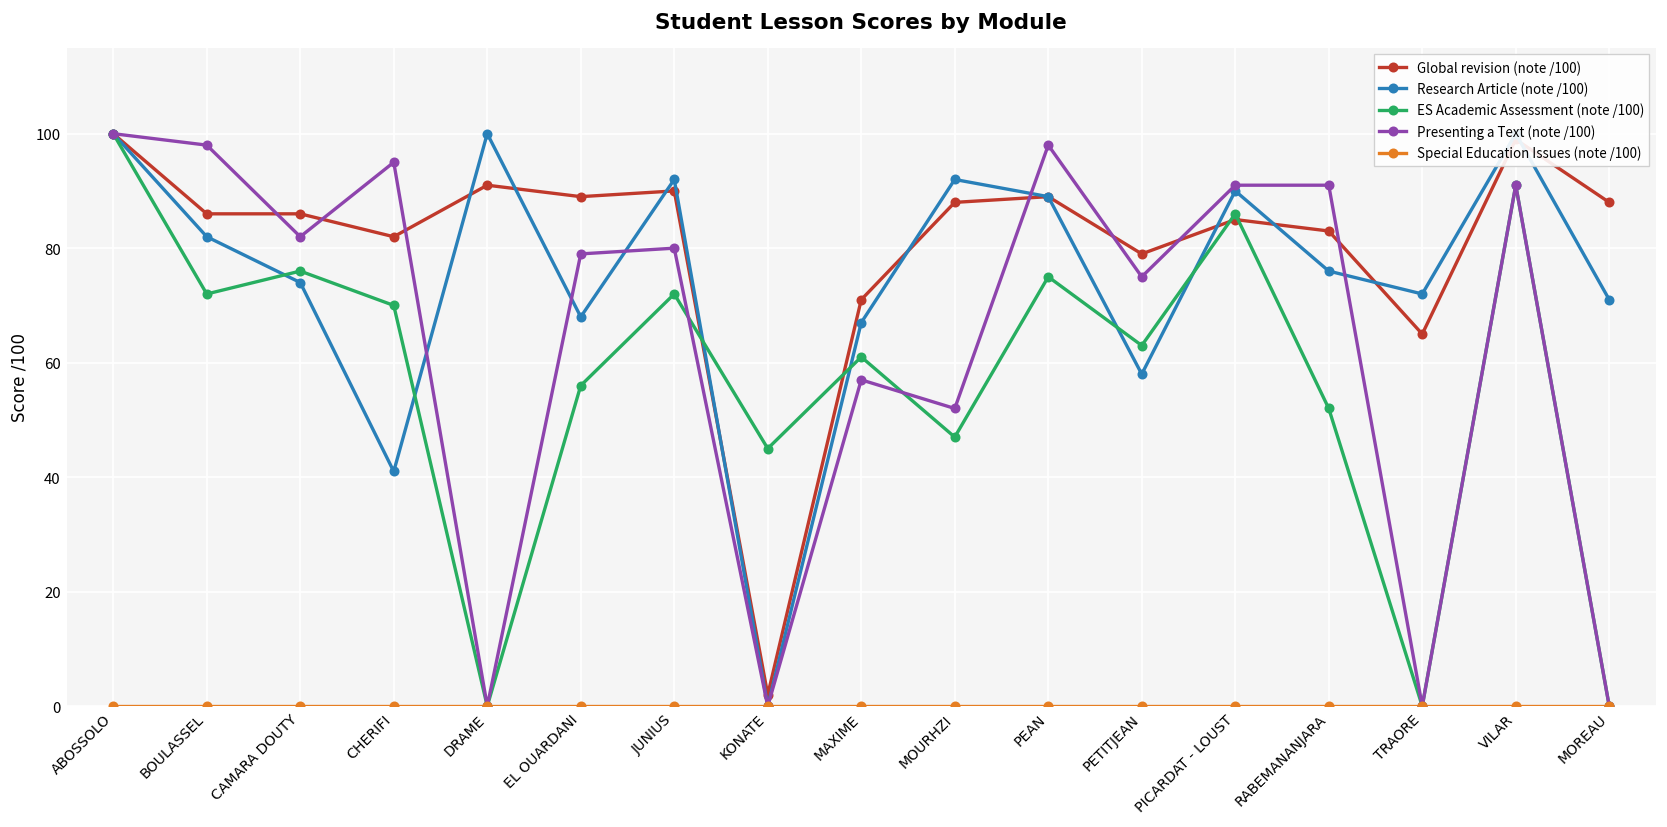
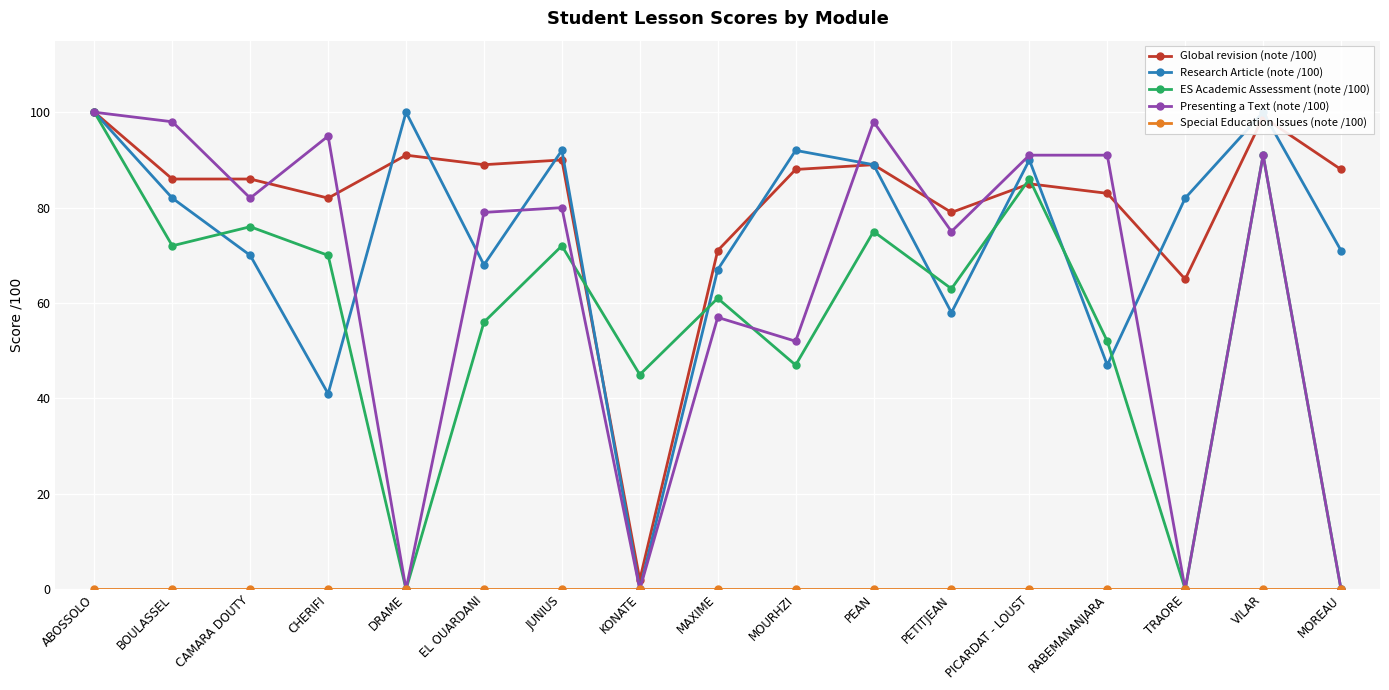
  {
    "Global revision (note /100)": {
      "BOULASSEL": 86,
      "CAMARA DOUTY": 86,
      "CHERIFI": 82,
      "DRAME": 91,
      "EL OUARDANI": 89,
      "JUNIUS": 90,
      "KONATE": 2,
      "MAXIME": 71,
      "MOURHZI": 88,
      "PETITJEAN": 79,
      "PICARDAT - LOUST": 85,
      "RABEMANANJARA": 83,
      "TRAORE": 65,
      "MOREAU": 88
    },
    "Research Article (note /100)": {
      "BOULASSEL": 82,
-     "CAMARA DOUTY": 74,
+     "CAMARA DOUTY": 70,
      "CHERIFI": 41,
      "DRAME": 100,
      "EL OUARDANI": 68,
      "JUNIUS": 92,
      "MAXIME": 67,
      "MOURHZI": 92,
      "PETITJEAN": 58,
      "PICARDAT - LOUST": 90,
-     "RABEMANANJARA": 76,
-     "TRAORE": 72,
+     "RABEMANANJARA": 47,
+     "TRAORE": 82,
      "MOREAU": 71
    },
    "ES Academic Assessment (note /100)": {
      "BOULASSEL": 72,
      "CAMARA DOUTY": 76,
      "CHERIFI": 70,
      "EL OUARDANI": 56,
      "JUNIUS": 72,
      "KONATE": 45,
      "MAXIME": 61,
      "MOURHZI": 47,
      "PEAN": 75,
      "PETITJEAN": 63,
      "PICARDAT - LOUST": 86,
      "RABEMANANJARA": 52
    },
    "Presenting a Text (note /100)": {
      "BOULASSEL": 98,
      "CAMARA DOUTY": 82,
      "CHERIFI": 95,
      "EL OUARDANI": 79,
      "JUNIUS": 80,
      "MAXIME": 57,
      "MOURHZI": 52,
      "PEAN": 98,
      "PETITJEAN": 75,
      "PICARDAT - LOUST": 91,
      "RABEMANANJARA": 91
    },
    "Special Education Issues (note /100)": {
      "ABOSSOLO": 0,
      "BOULASSEL": 0,
      "CAMARA DOUTY": 0,
      "CHERIFI": 0,
      "EL OUARDANI": 0,
      "JUNIUS": 0,
      "MAXIME": 0,
      "MOURHZI": 0,
      "PEAN": 0,
      "PETITJEAN": 0,
      "PICARDAT - LOUST": 0,
      "RABEMANANJARA": 0,
      "VILAR": 0
    }
  }
